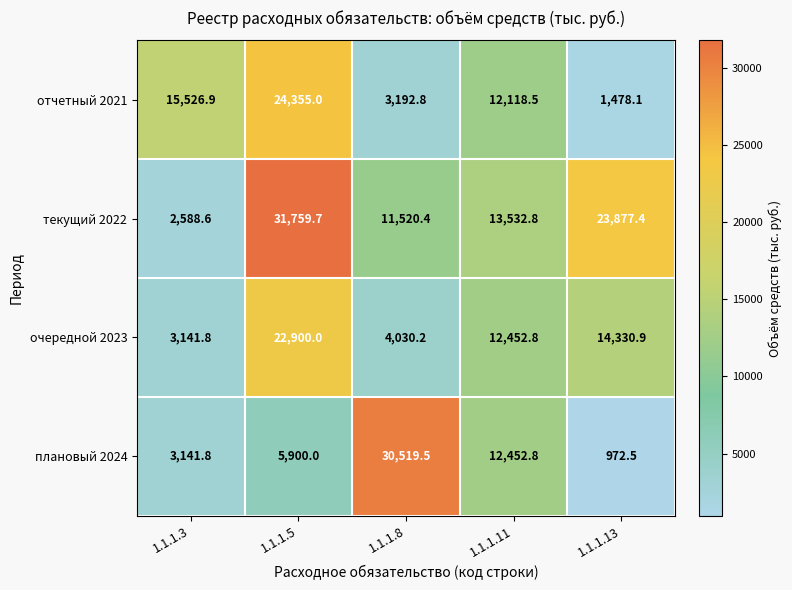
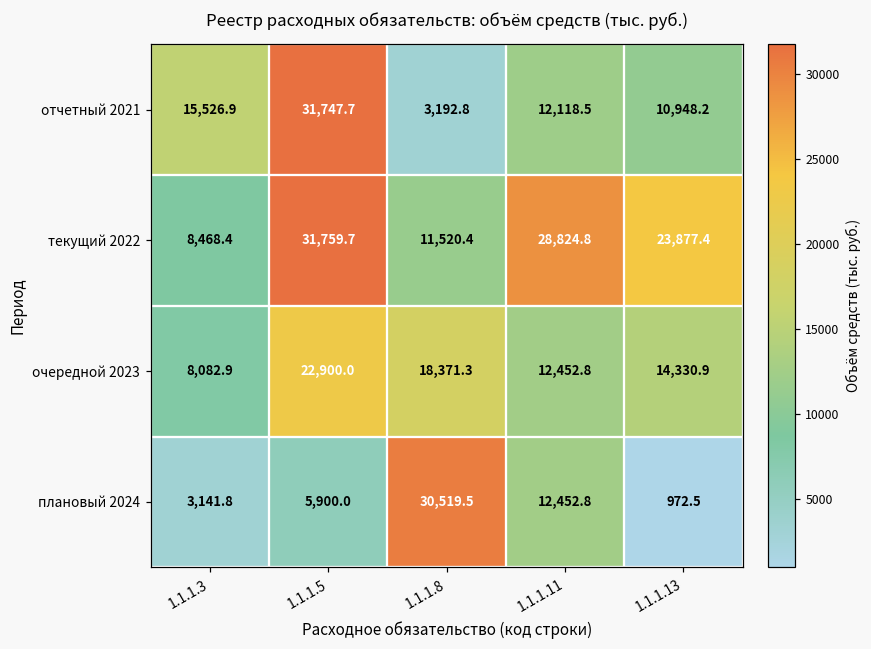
  {
    "отчетный 2021": {
      "1.1.1.3": "15,526.9",
-     "1.1.1.5": "24,355.0",
+     "1.1.1.5": "31,747.7",
      "1.1.1.8": "3,192.8",
      "1.1.1.11": "12,118.5",
-     "1.1.1.13": "1,478.1"
+     "1.1.1.13": "10,948.2"
    },
    "текущий 2022": {
-     "1.1.1.3": "2,588.6",
+     "1.1.1.3": "8,468.4",
      "1.1.1.5": "31,759.7",
      "1.1.1.8": "11,520.4",
-     "1.1.1.11": "13,532.8",
+     "1.1.1.11": "28,824.8",
      "1.1.1.13": "23,877.4"
    },
    "очередной 2023": {
-     "1.1.1.3": "3,141.8",
+     "1.1.1.3": "8,082.9",
      "1.1.1.5": "22,900.0",
-     "1.1.1.8": "4,030.2",
+     "1.1.1.8": "18,371.3",
      "1.1.1.11": "12,452.8",
      "1.1.1.13": "14,330.9"
    },
    "плановый 2024": {
      "1.1.1.3": "3,141.8",
      "1.1.1.5": "5,900.0",
      "1.1.1.8": "30,519.5",
      "1.1.1.11": "12,452.8",
      "1.1.1.13": "972.5"
    }
  }
